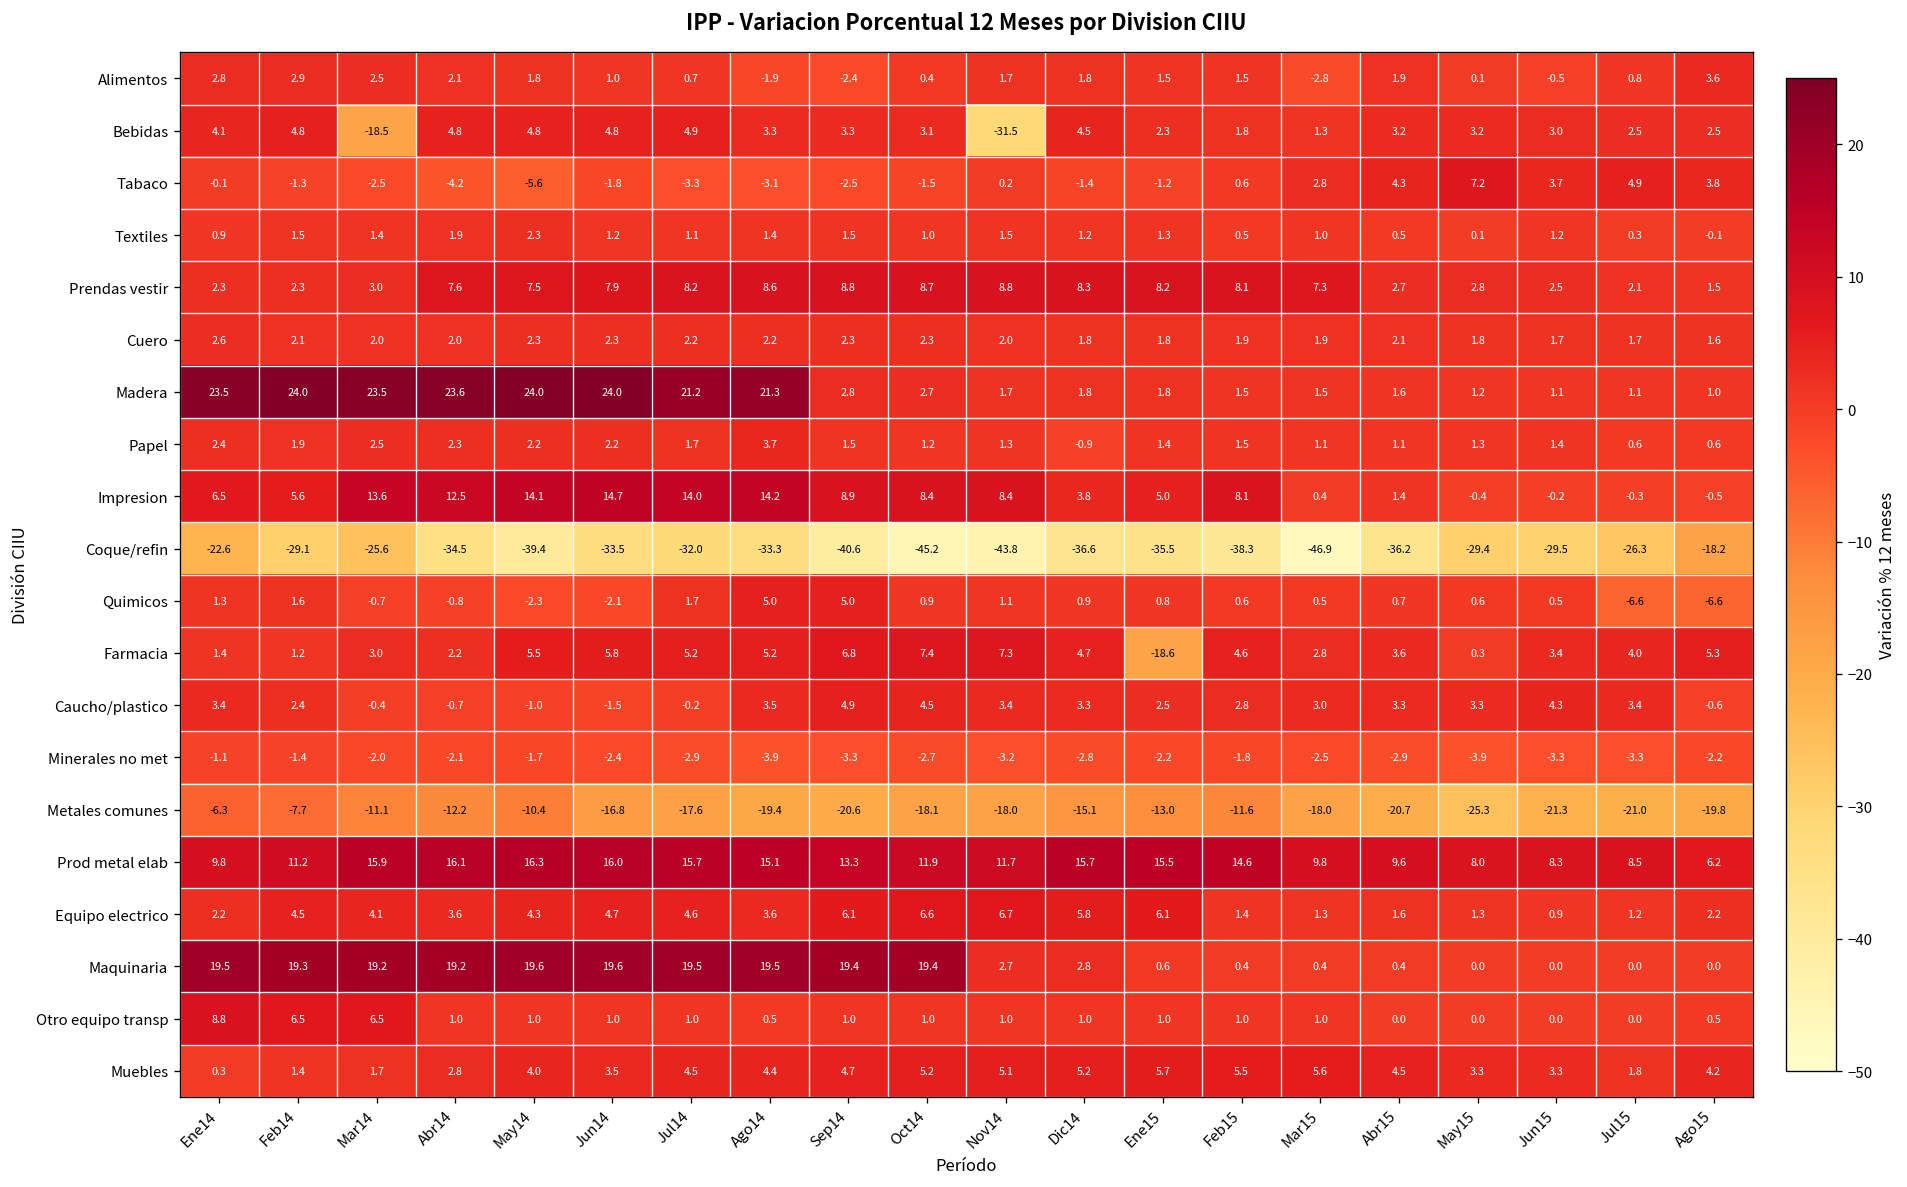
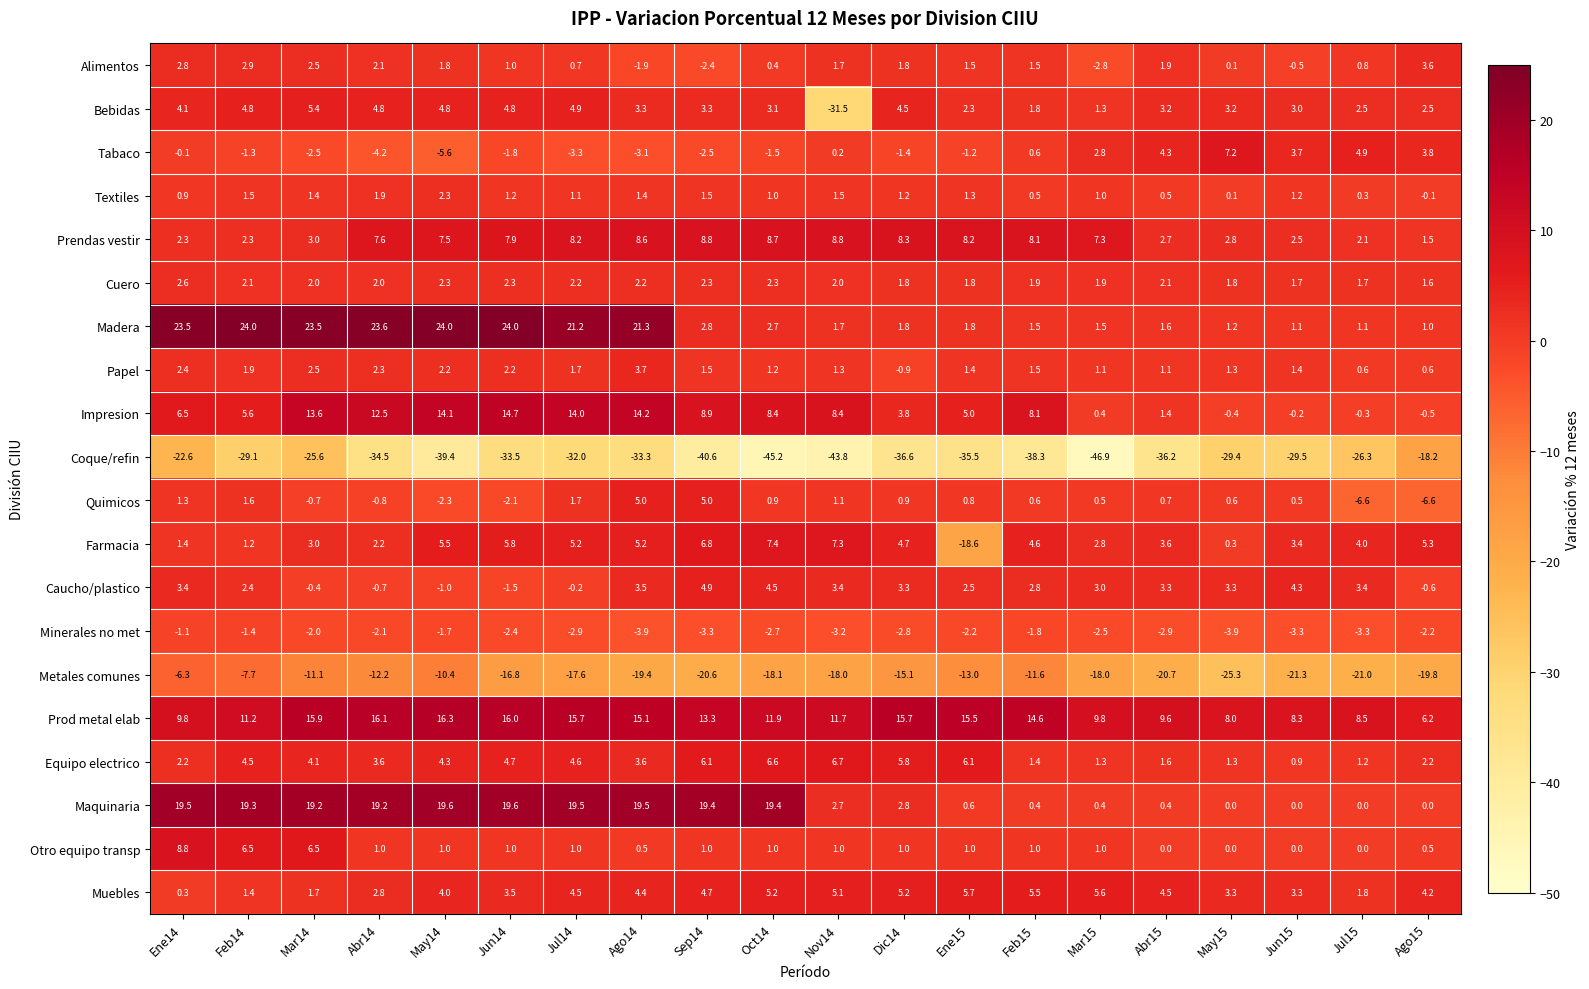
  {
    "Bebidas": {
      "Ene14": 4.1,
      "Feb14": 4.8,
-     "Mar14": -18.5,
+     "Mar14": 5.4,
      "Abr14": 4.8,
      "May14": 4.8,
      "Jun14": 4.8,
      "Jul14": 4.9,
      "Ago14": 3.3,
      "Sep14": 3.3,
      "Oct14": 3.1,
      "Nov14": -31.5,
      "Dic14": 4.5,
      "Ene15": 2.3,
      "Feb15": 1.8,
      "Mar15": 1.3,
      "Abr15": 3.2,
      "May15": 3.2,
      "Jun15": 3.0,
      "Jul15": 2.5,
      "Ago15": 2.5
    }
  }
